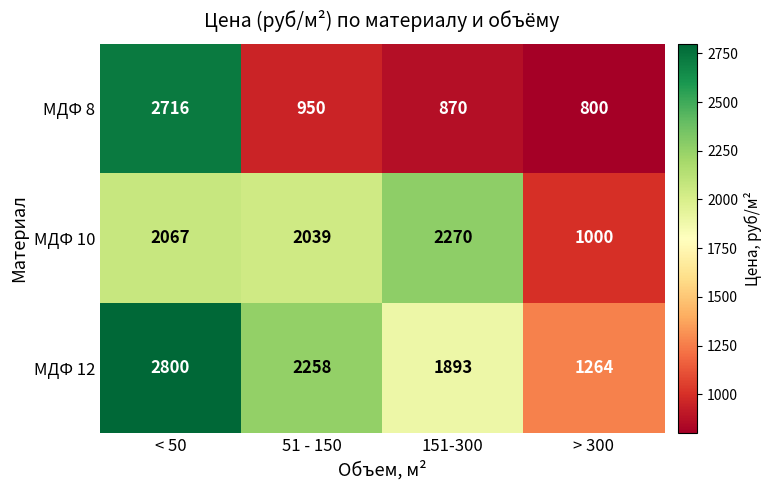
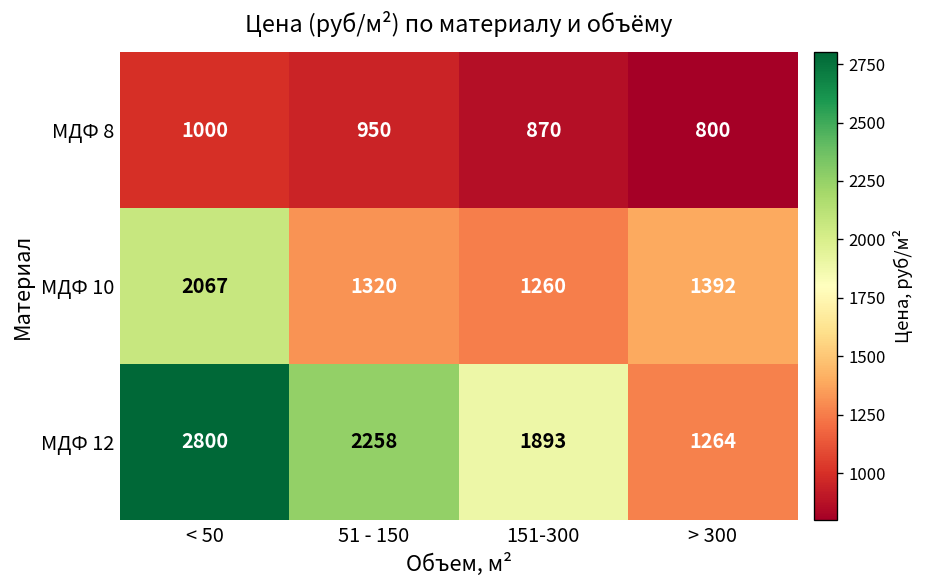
  {
    "МДФ 8": {
-     "< 50": 2716,
+     "< 50": 1000,
      "51 - 150": 950,
      "151-300": 870,
      "> 300": 800
    },
    "МДФ 10": {
      "< 50": 2067,
-     "51 - 150": 2039,
-     "151-300": 2270,
-     "> 300": 1000
+     "51 - 150": 1320,
+     "151-300": 1260,
+     "> 300": 1392
    },
    "МДФ 12": {
      "< 50": 2800,
      "51 - 150": 2258,
      "151-300": 1893,
      "> 300": 1264
    }
  }
